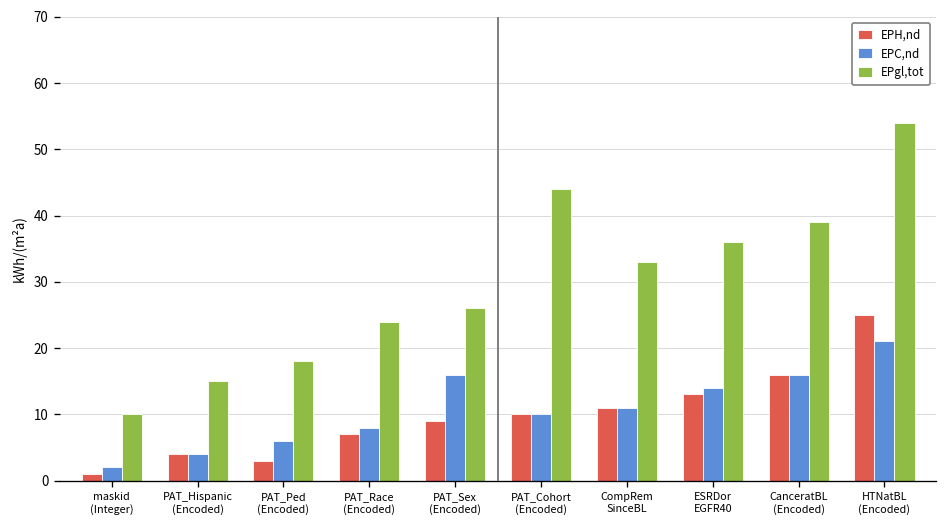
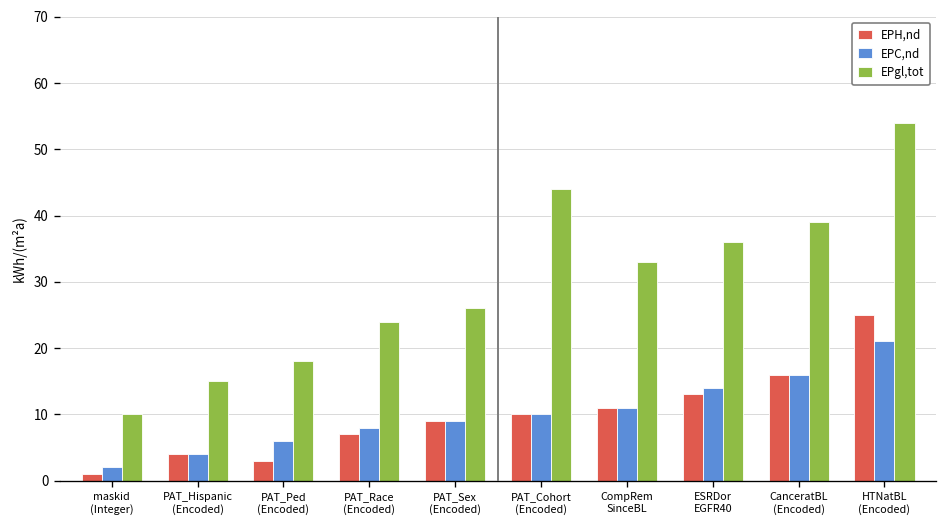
  {
    "EPH,nd": {
      "maskid (Integer)": 1,
      "PAT_Hispanic (Encoded)": 4,
      "PAT_Ped (Encoded)": 3,
      "PAT_Race (Encoded)": 7,
      "PAT_Sex (Encoded)": 9,
      "PAT_Cohort (Encoded)": 10,
      "CompRem SinceBL": 11,
      "ESRDor EGFR40": 13,
      "CanceratBL (Encoded)": 16,
      "HTNatBL (Encoded)": 25
    },
    "EPC,nd": {
      "maskid (Integer)": 2,
      "PAT_Hispanic (Encoded)": 4,
      "PAT_Ped (Encoded)": 6,
      "PAT_Race (Encoded)": 8,
-     "PAT_Sex (Encoded)": 16,
+     "PAT_Sex (Encoded)": 9,
      "PAT_Cohort (Encoded)": 10,
      "CompRem SinceBL": 11,
      "ESRDor EGFR40": 14,
      "CanceratBL (Encoded)": 16,
      "HTNatBL (Encoded)": 21
    },
    "EPgl,tot": {
      "maskid (Integer)": 10,
      "PAT_Hispanic (Encoded)": 15,
      "PAT_Ped (Encoded)": 18,
      "PAT_Race (Encoded)": 24,
      "PAT_Sex (Encoded)": 26,
      "PAT_Cohort (Encoded)": 44,
      "CompRem SinceBL": 33,
      "ESRDor EGFR40": 36,
      "CanceratBL (Encoded)": 39,
      "HTNatBL (Encoded)": 54
    }
  }
